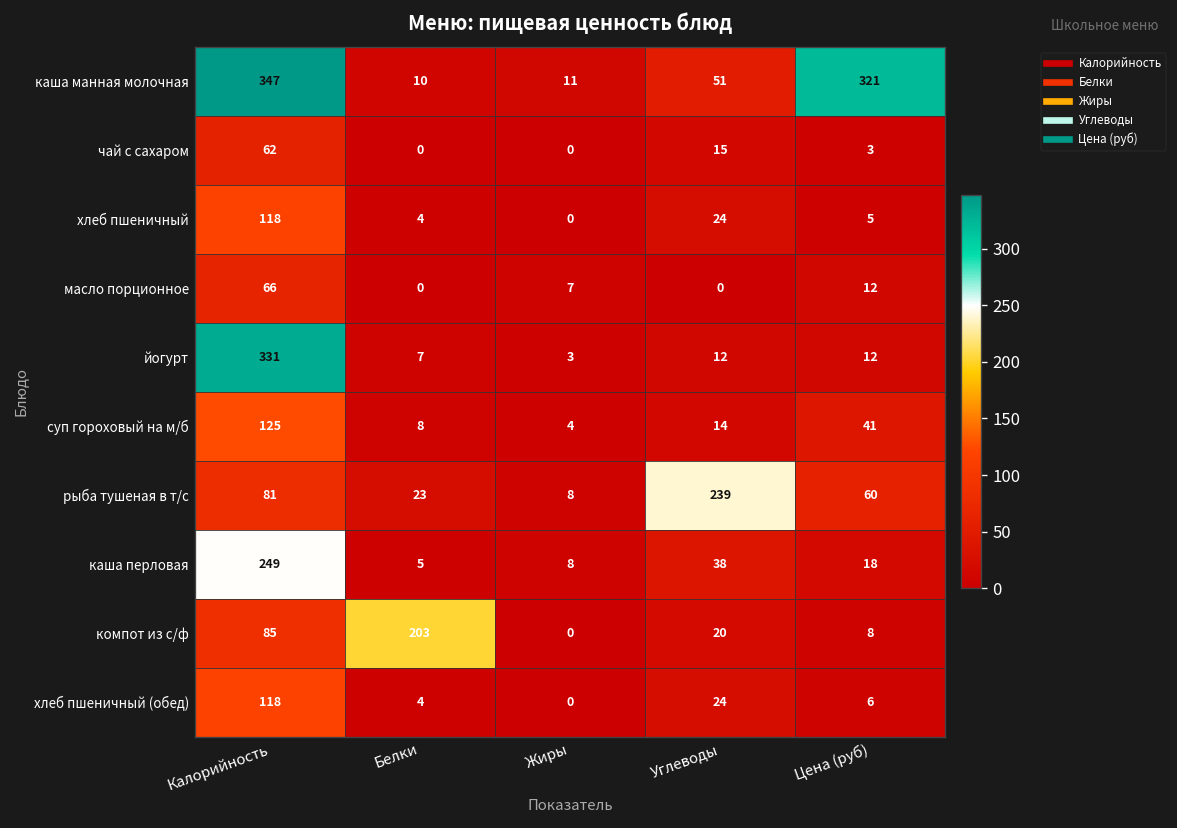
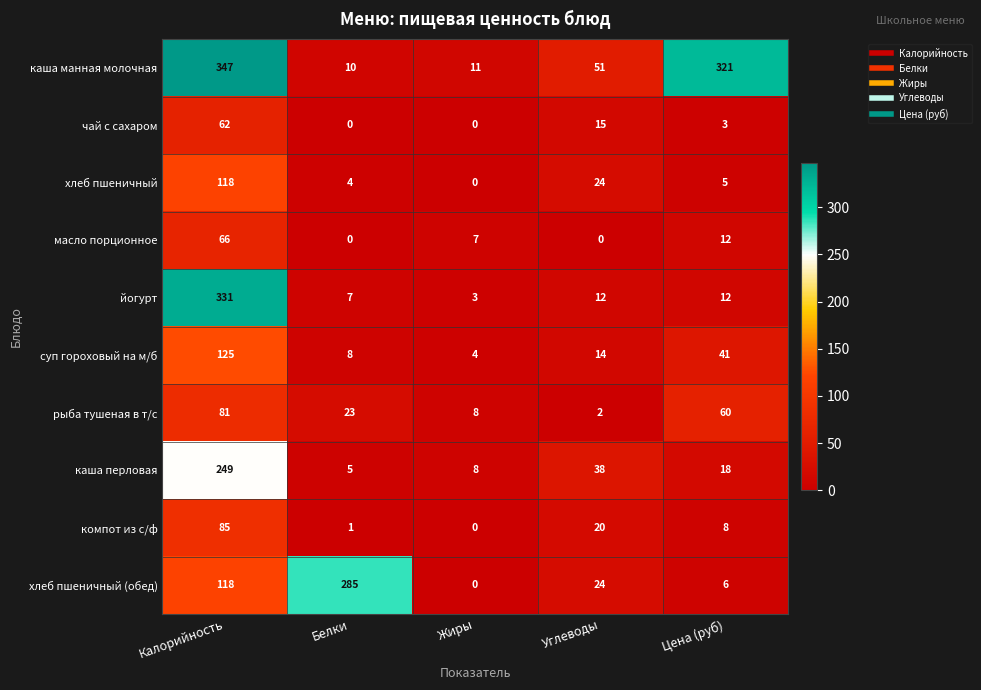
  {
    "каша манная молочная": {
      "Калорийность": 347,
      "Белки": 10,
      "Жиры": 11,
      "Углеводы": 51,
      "Цена (руб)": 321
    },
    "чай с сахаром": {
      "Калорийность": 62,
      "Белки": 0,
      "Жиры": 0,
      "Углеводы": 15,
      "Цена (руб)": 3
    },
    "хлеб пшеничный": {
      "Калорийность": 118,
      "Белки": 4,
      "Жиры": 0,
      "Углеводы": 24,
      "Цена (руб)": 5
    },
    "масло порционное": {
      "Калорийность": 66,
      "Белки": 0,
      "Жиры": 7,
      "Углеводы": 0,
      "Цена (руб)": 12
    },
    "йогурт": {
      "Калорийность": 331,
      "Белки": 7,
      "Жиры": 3,
      "Углеводы": 12,
      "Цена (руб)": 12
    },
    "суп гороховый на м/б": {
      "Калорийность": 125,
      "Белки": 8,
      "Жиры": 4,
      "Углеводы": 14,
      "Цена (руб)": 41
    },
    "рыба тушеная в т/с": {
      "Калорийность": 81,
      "Белки": 23,
      "Жиры": 8,
-     "Углеводы": 239,
+     "Углеводы": 2,
      "Цена (руб)": 60
    },
    "каша перловая": {
      "Калорийность": 249,
      "Белки": 5,
      "Жиры": 8,
      "Углеводы": 38,
      "Цена (руб)": 18
    },
    "компот из с/ф": {
      "Калорийность": 85,
-     "Белки": 203,
+     "Белки": 1,
      "Жиры": 0,
      "Углеводы": 20,
      "Цена (руб)": 8
    },
    "хлеб пшеничный (обед)": {
      "Калорийность": 118,
-     "Белки": 4,
+     "Белки": 285,
      "Жиры": 0,
      "Углеводы": 24,
      "Цена (руб)": 6
    }
  }
